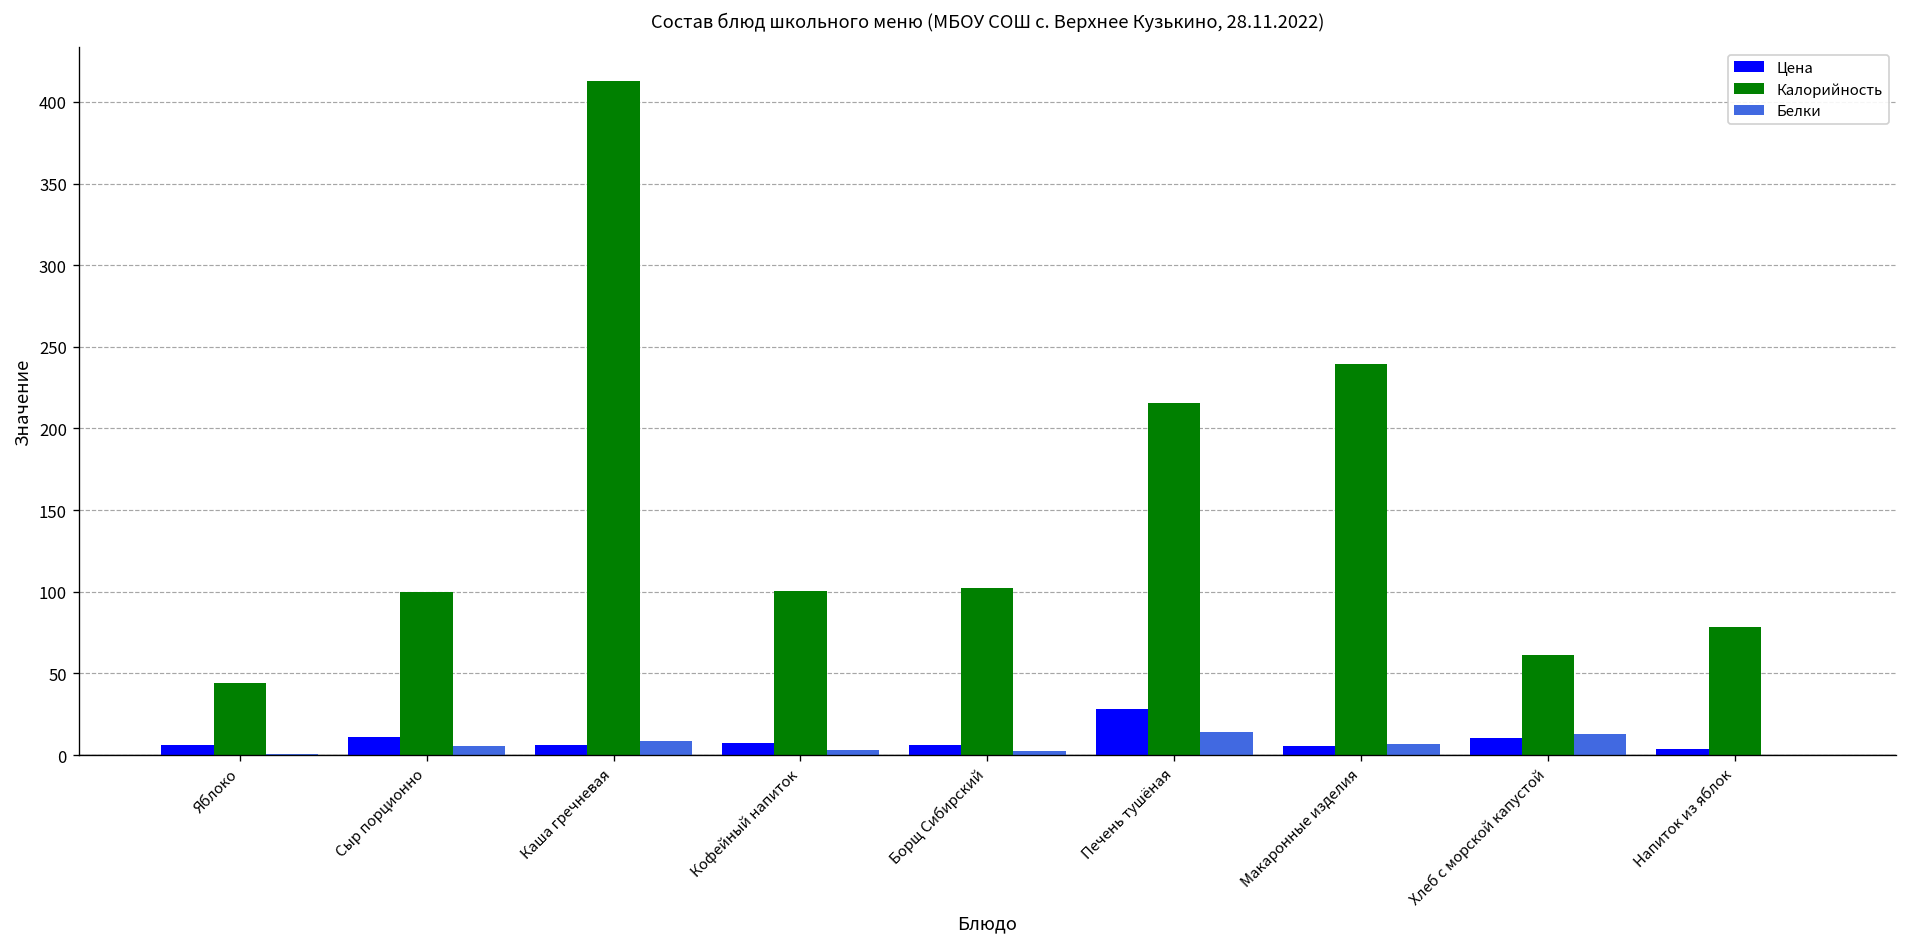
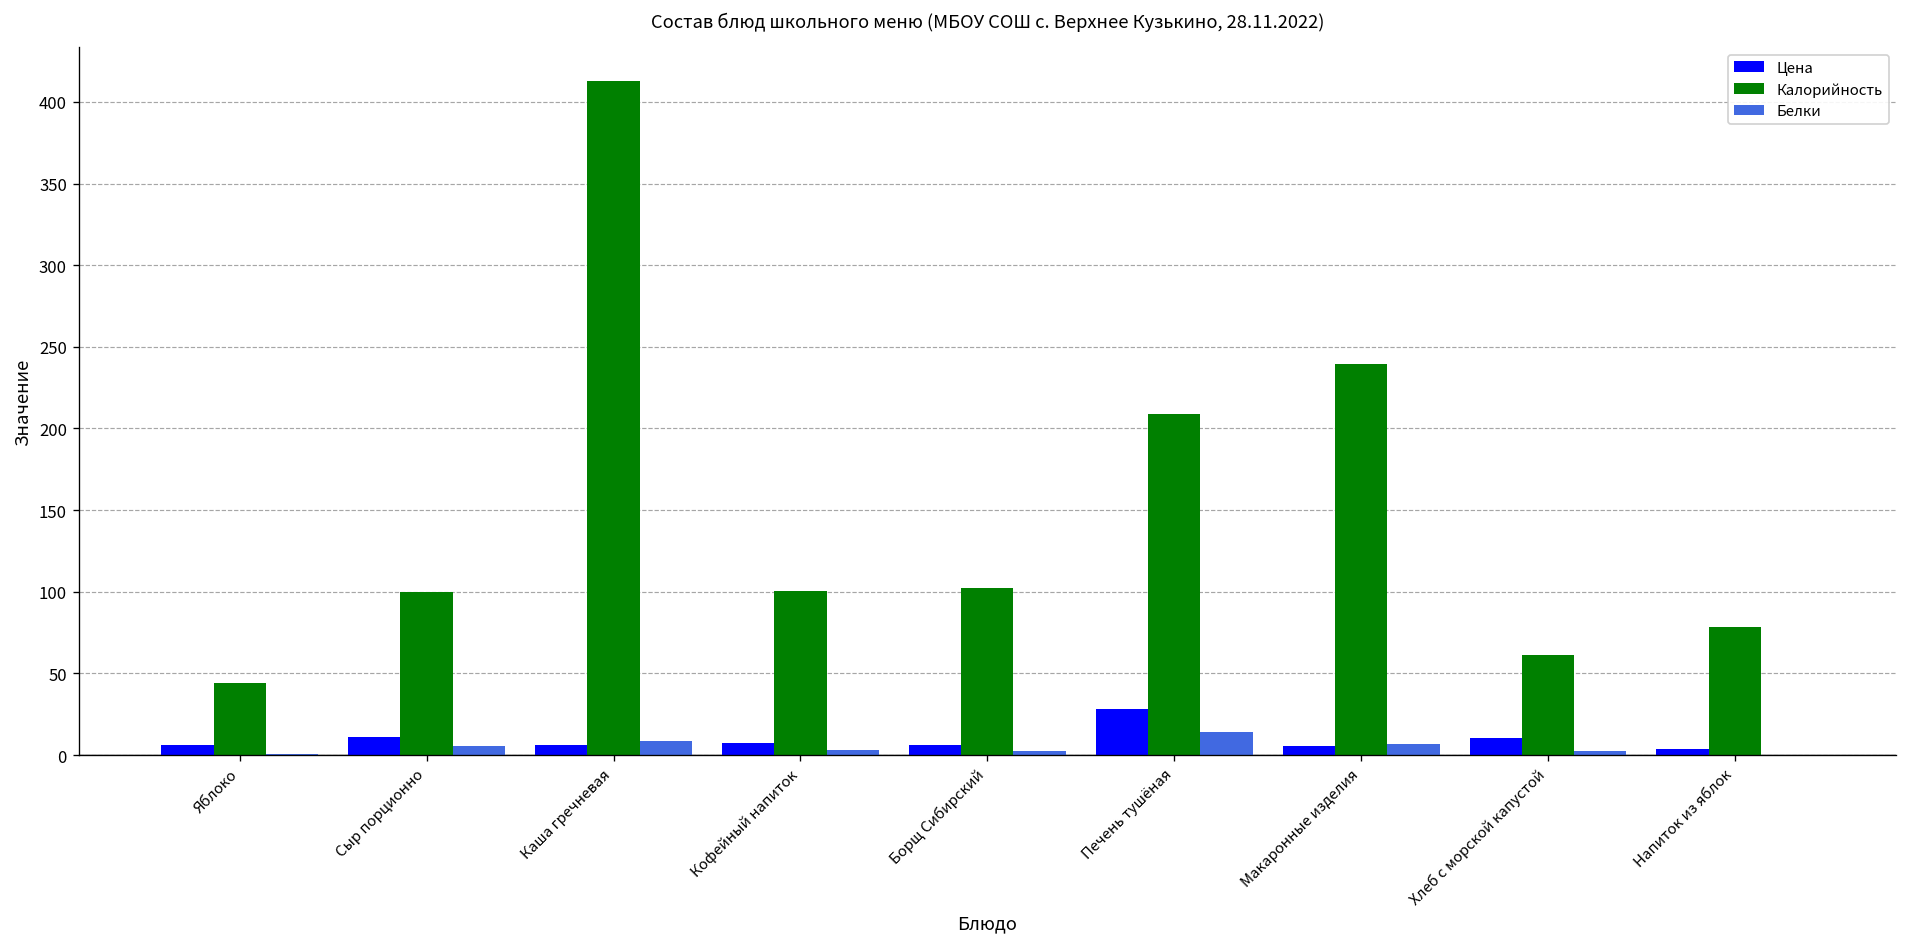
  {
    "Цена": {
      "Яблоко": 6,
      "Сыр порционно": 11,
      "Каша гречневая": 6,
      "Кофейный напиток": 7,
      "Борщ Сибирский": 6,
      "Печень тушёная": 28,
      "Макаронные изделия": 6,
      "Хлеб с морской капустой": 10,
      "Напиток из яблок": 4
    },
    "Калорийность": {
      "Яблоко": 44,
      "Сыр порционно": 100,
      "Каша гречневая": 413,
      "Кофейный напиток": 101,
      "Борщ Сибирский": 102,
-     "Печень тушёная": 216,
+     "Печень тушёная": 209,
      "Макаронные изделия": 239,
      "Хлеб с морской капустой": 61,
      "Напиток из яблок": 79
    },
    "Белки": {
      "Сыр порционно": 6,
      "Каша гречневая": 8,
      "Кофейный напиток": 3,
      "Борщ Сибирский": 2,
      "Печень тушёная": 14,
      "Макаронные изделия": 7,
-     "Хлеб с морской капустой": 13
+     "Хлеб с морской капустой": 3
    }
  }
